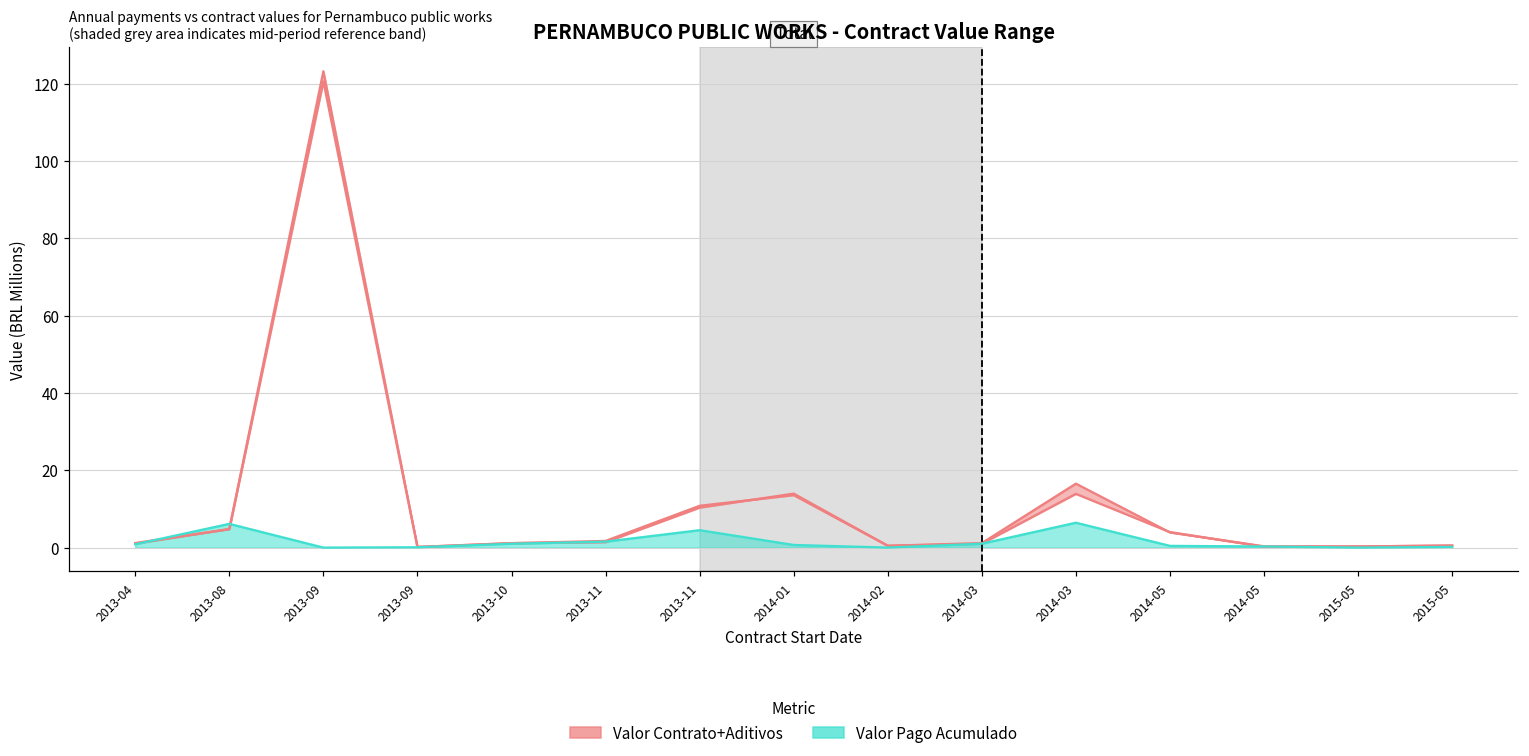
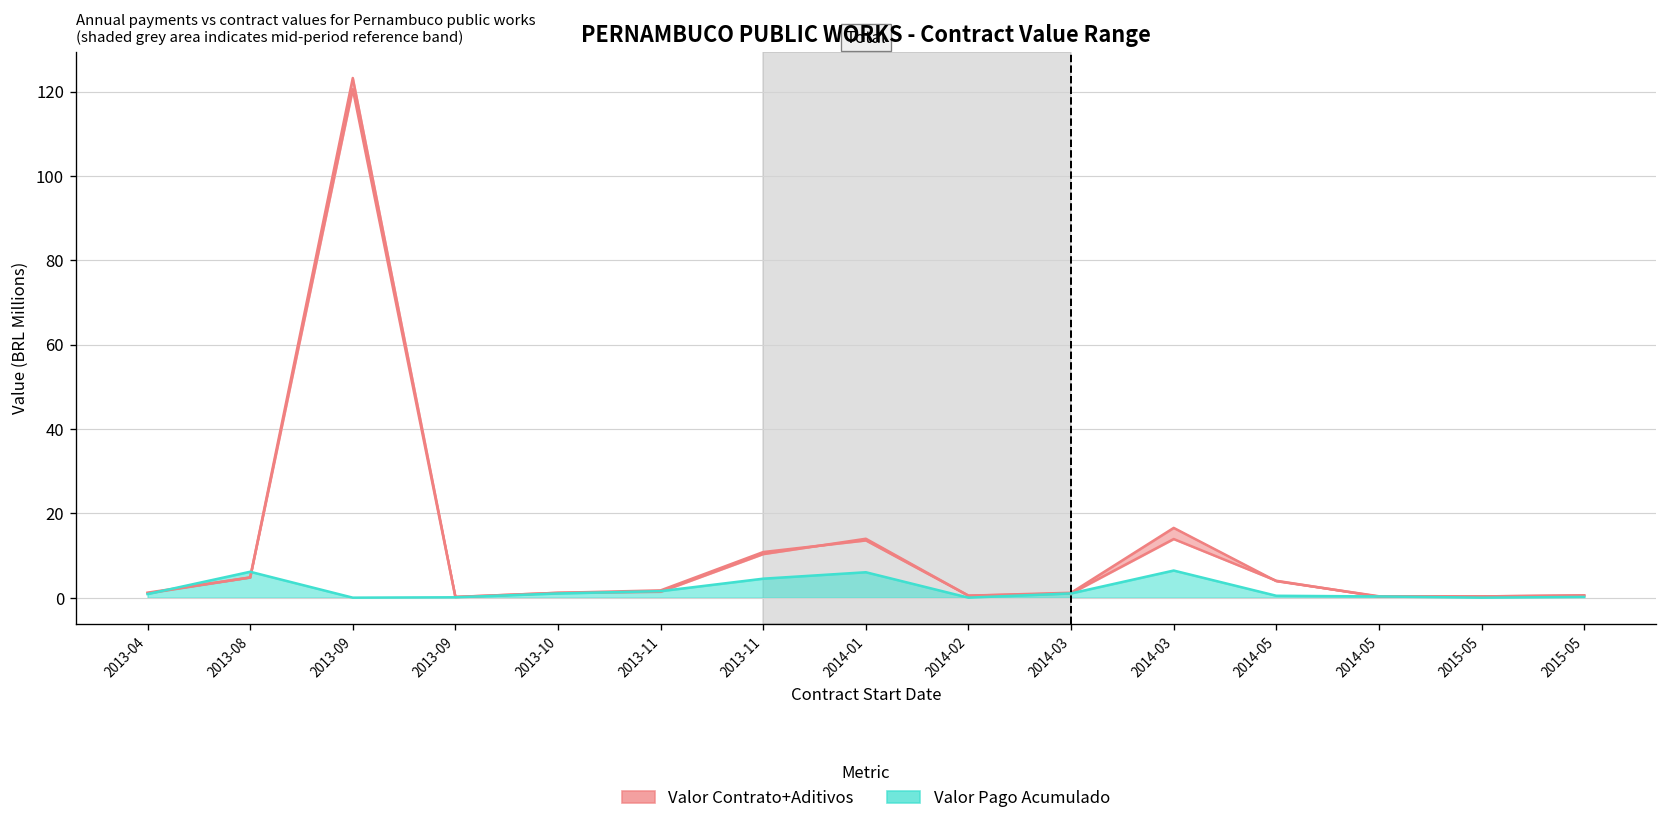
  {
    "Valor Pago Acumulado": {
      "2013-08": 6,
-     "2014-01": 1
+     "2014-01": 6
    }
  }
